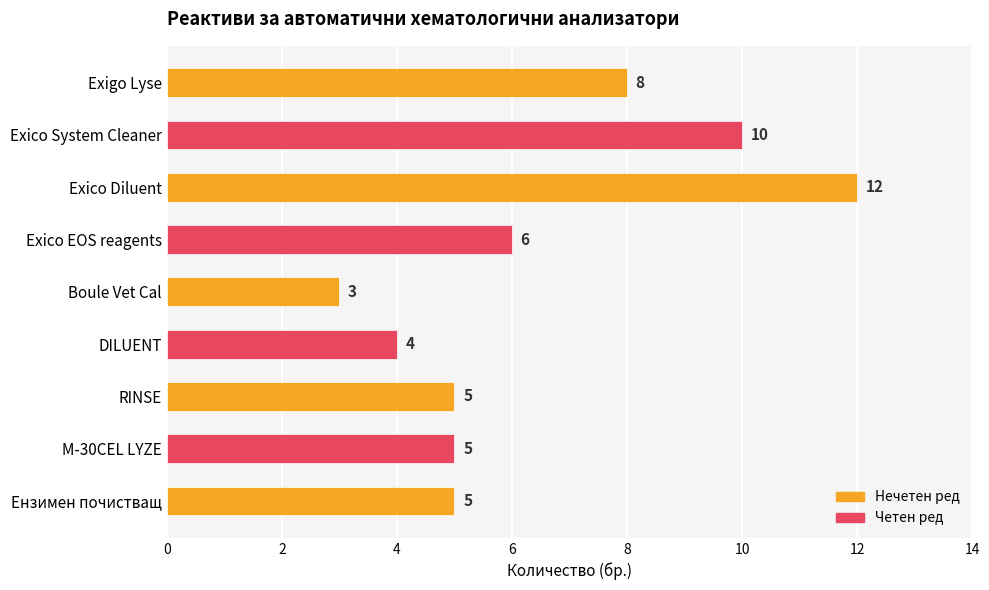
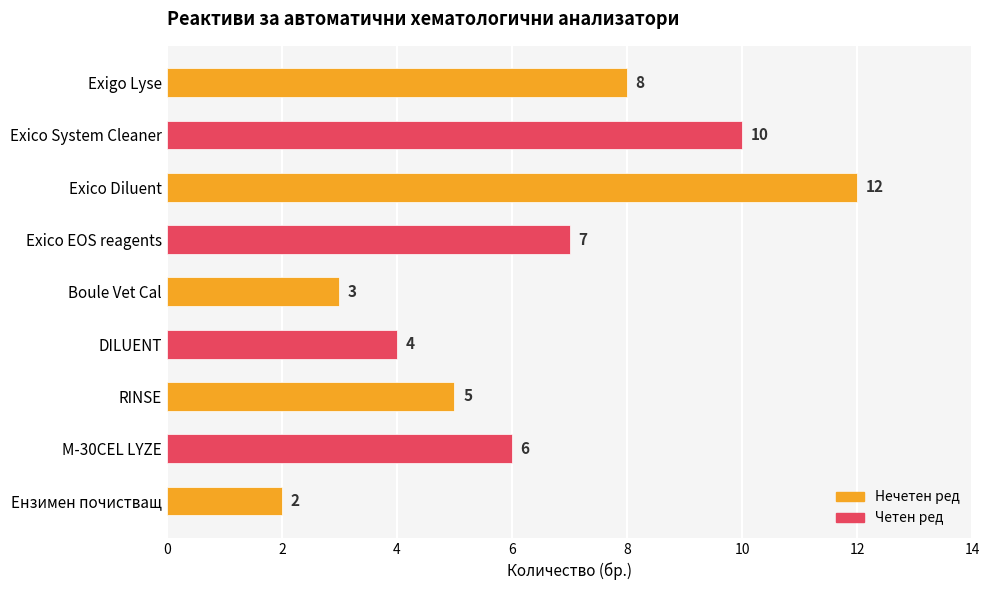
  {
    "Exigo Lyse": 8,
    "Exico System Cleaner": 10,
    "Exico Diluent": 12,
-   "Exico EOS reagents": 6,
+   "Exico EOS reagents": 7,
    "Boule Vet Cal": 3,
    "DILUENT": 4,
    "RINSE": 5,
-   "M-30CEL LYZE": 5,
-   "Ензимен почистващ": 5
+   "M-30CEL LYZE": 6,
+   "Ензимен почистващ": 2
  }
